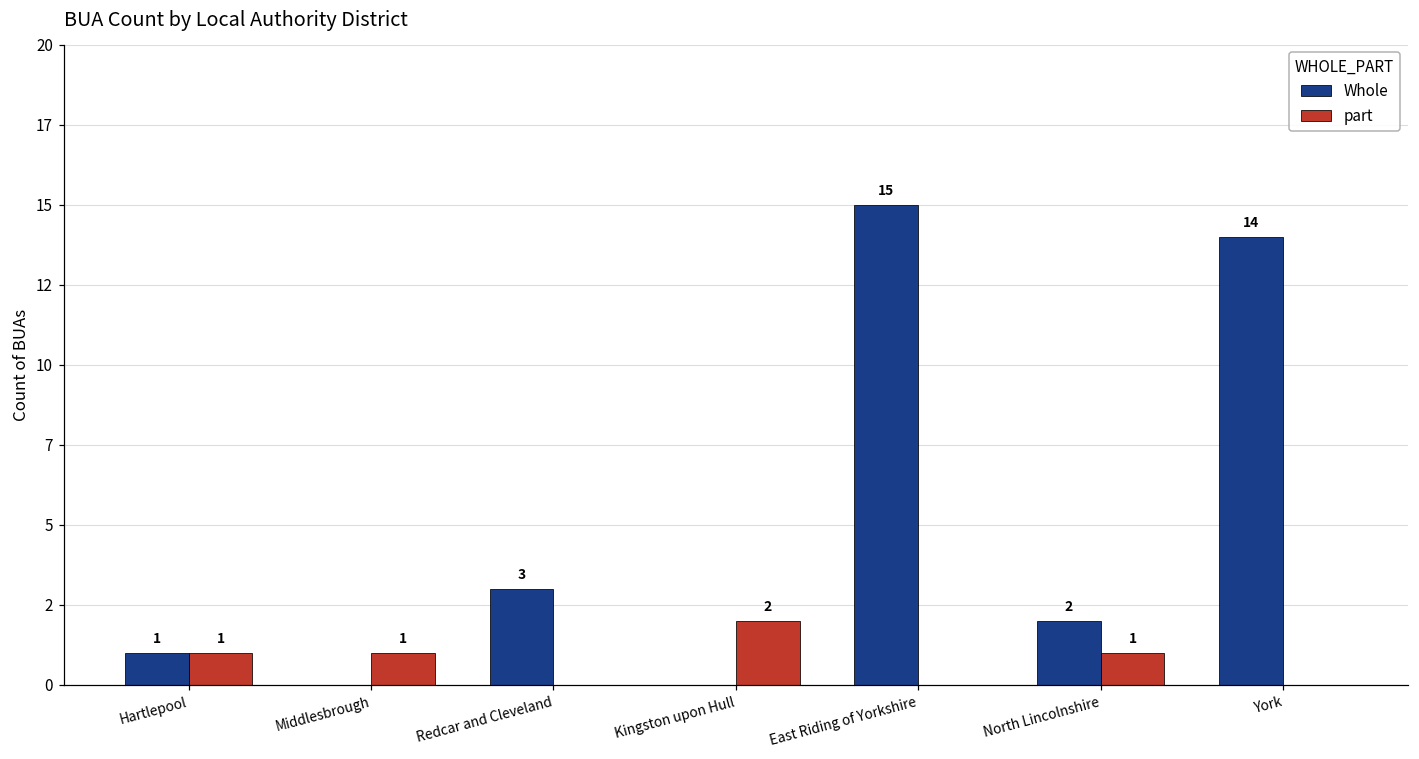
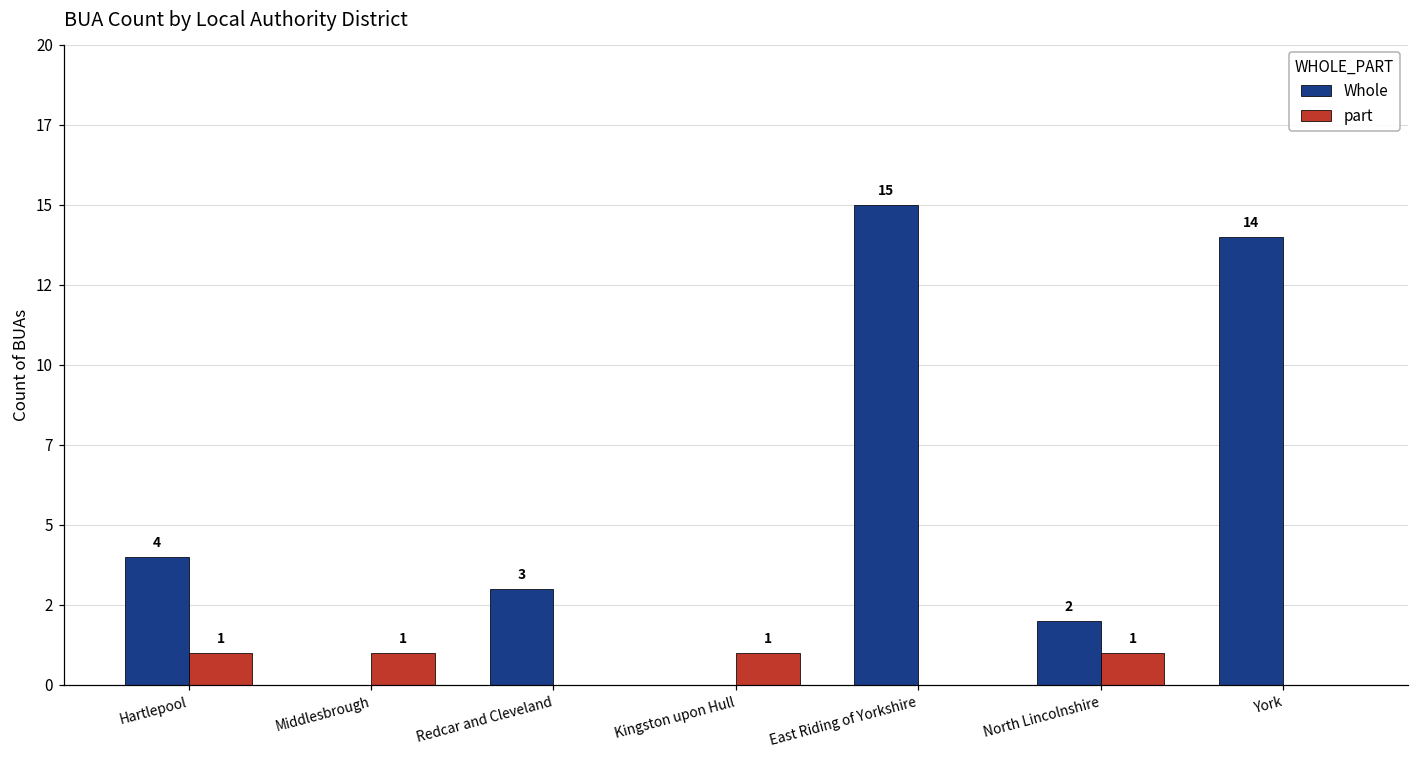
  {
    "Whole": {
-     "Hartlepool": 1,
+     "Hartlepool": 4,
      "Redcar and Cleveland": 3,
      "East Riding of Yorkshire": 15,
      "North Lincolnshire": 2,
      "York": 14
    },
    "part": {
      "Hartlepool": 1,
      "Middlesbrough": 1,
-     "Kingston upon Hull": 2,
+     "Kingston upon Hull": 1,
      "North Lincolnshire": 1
    }
  }
